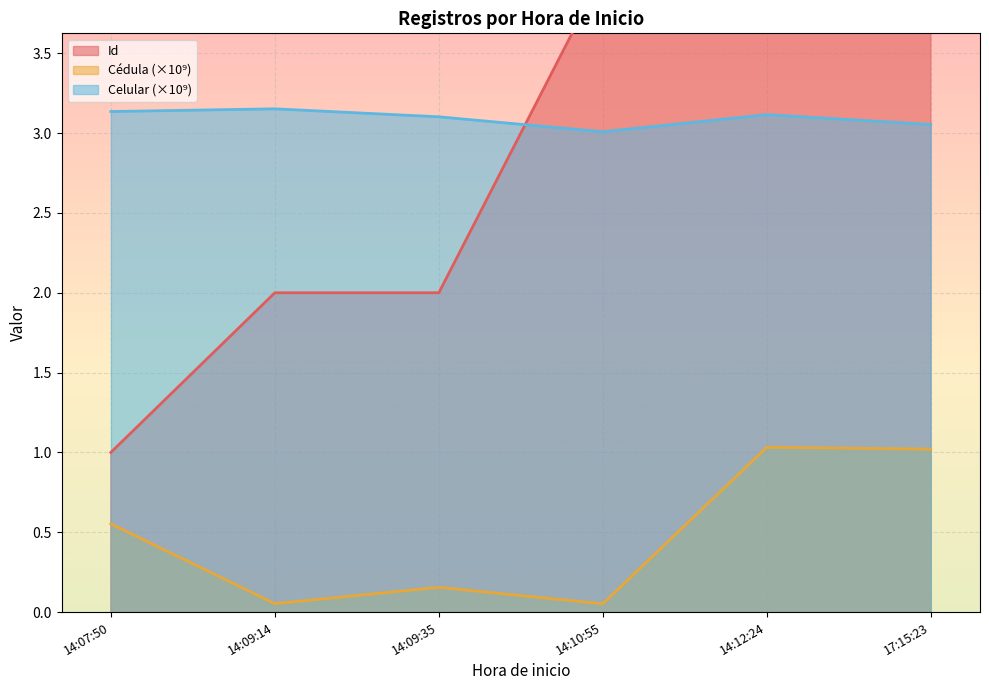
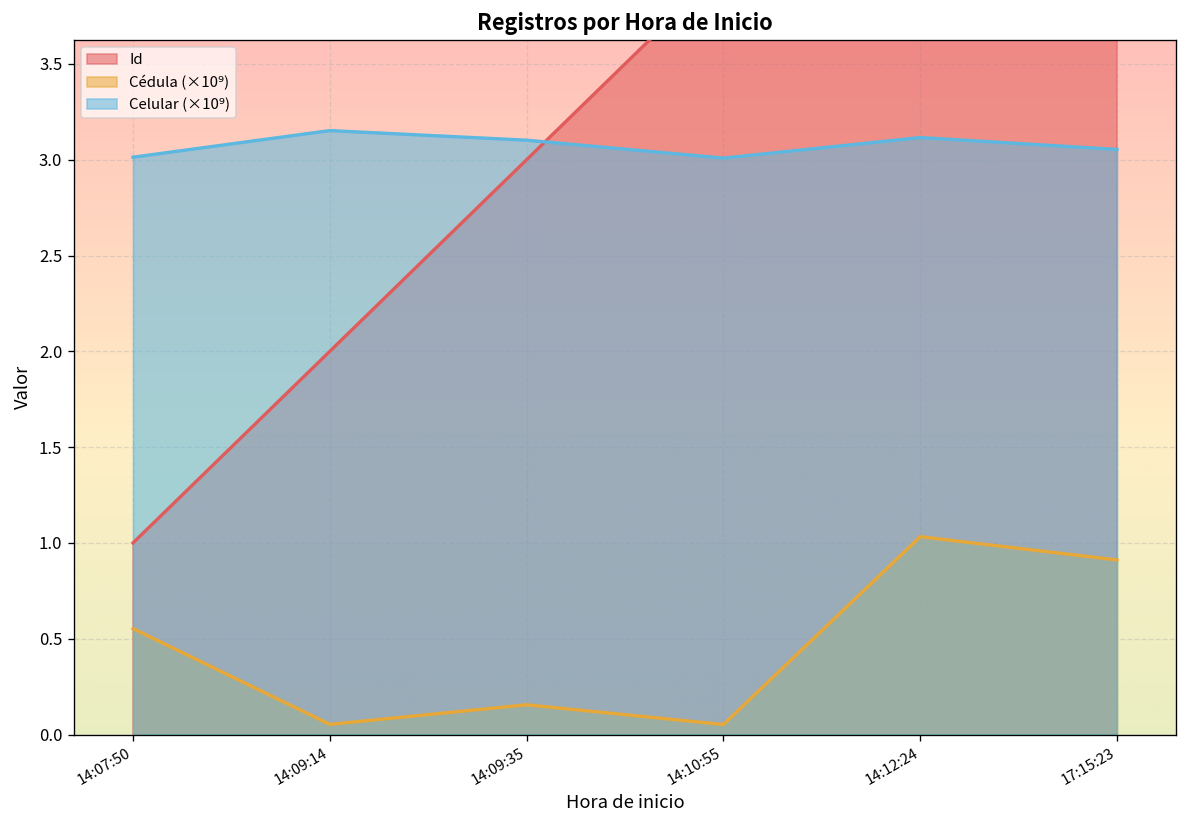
  {
    "Id": {
      "14:07:50": 1,
      "14:09:14": 2,
-     "14:09:35": 2
+     "14:09:35": 3
    },
    "Cédula (×10⁹)": {
      "14:07:50": 0.55,
      "14:09:14": 0.05,
      "14:09:35": 0.16,
      "14:10:55": 0.05,
      "14:12:24": 1.03,
-     "17:15:23": 1.02
+     "17:15:23": 0.91
    },
    "Celular (×10⁹)": {
-     "14:07:50": 3.14,
+     "14:07:50": 3.01,
      "14:09:14": 3.15,
      "14:09:35": 3.10,
      "14:10:55": 3.01,
      "14:12:24": 3.12,
      "17:15:23": 3.05
    }
  }
